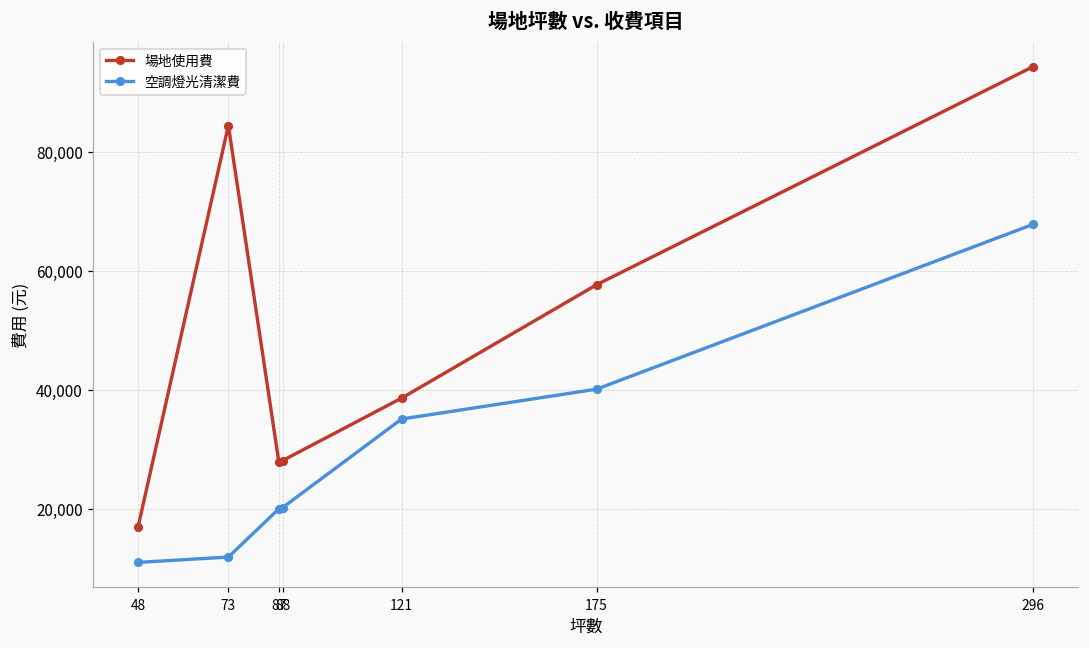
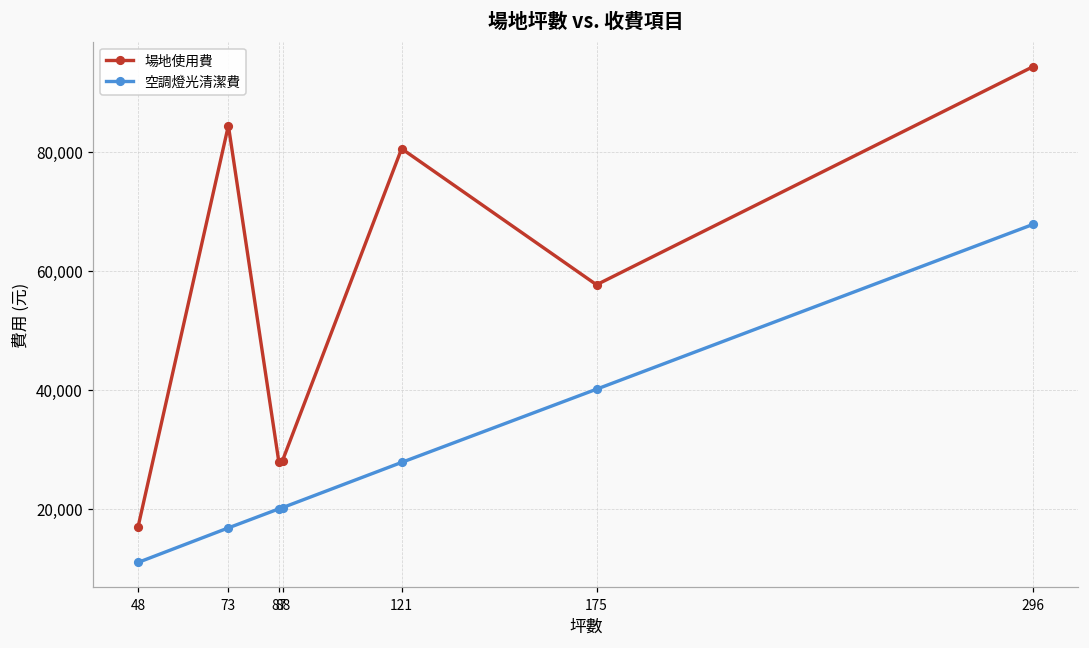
  {
    "場地使用費": {
      "48": "17,000",
      "73": "84,000",
-     "121": "39,000",
+     "121": "81,000",
      "175": "58,000",
      "296": "94,000"
    },
    "空調燈光清潔費": {
      "48": "11,000",
-     "73": "12,000",
-     "121": "35,000",
+     "73": "17,000",
+     "121": "28,000",
      "175": "40,000",
      "296": "68,000"
    }
  }
